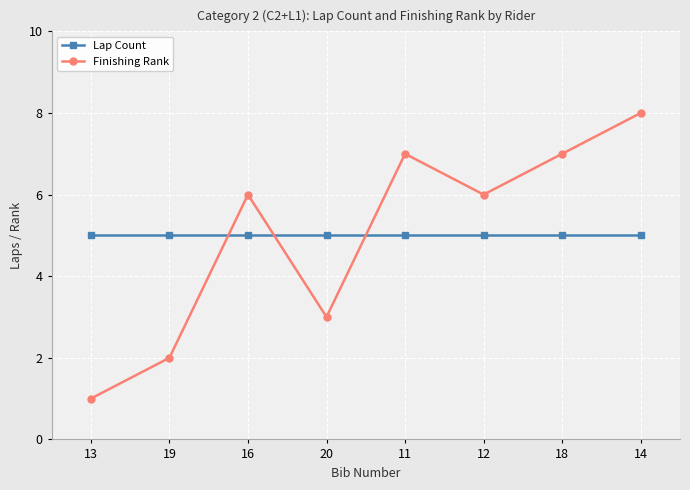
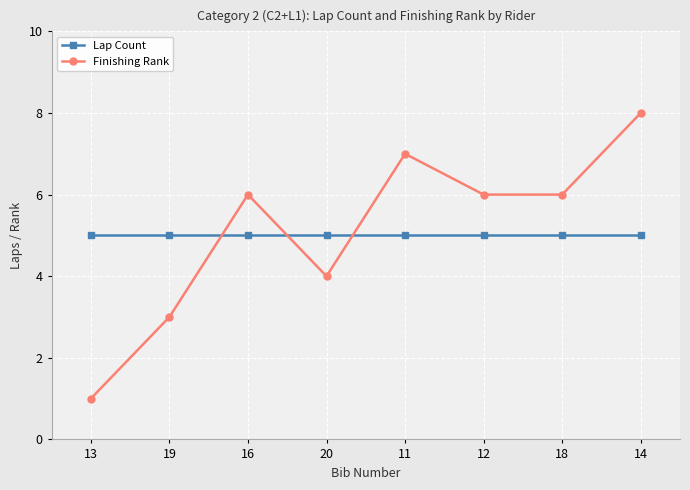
  {
    "Lap Count": {
      "13": 5,
      "19": 5,
      "16": 5,
      "20": 5,
      "11": 5,
      "12": 5,
      "18": 5,
      "14": 5
    },
    "Finishing Rank": {
      "13": 1,
-     "19": 2,
+     "19": 3,
      "16": 6,
-     "20": 3,
+     "20": 4,
      "11": 7,
      "12": 6,
-     "18": 7,
+     "18": 6,
      "14": 8
    }
  }
